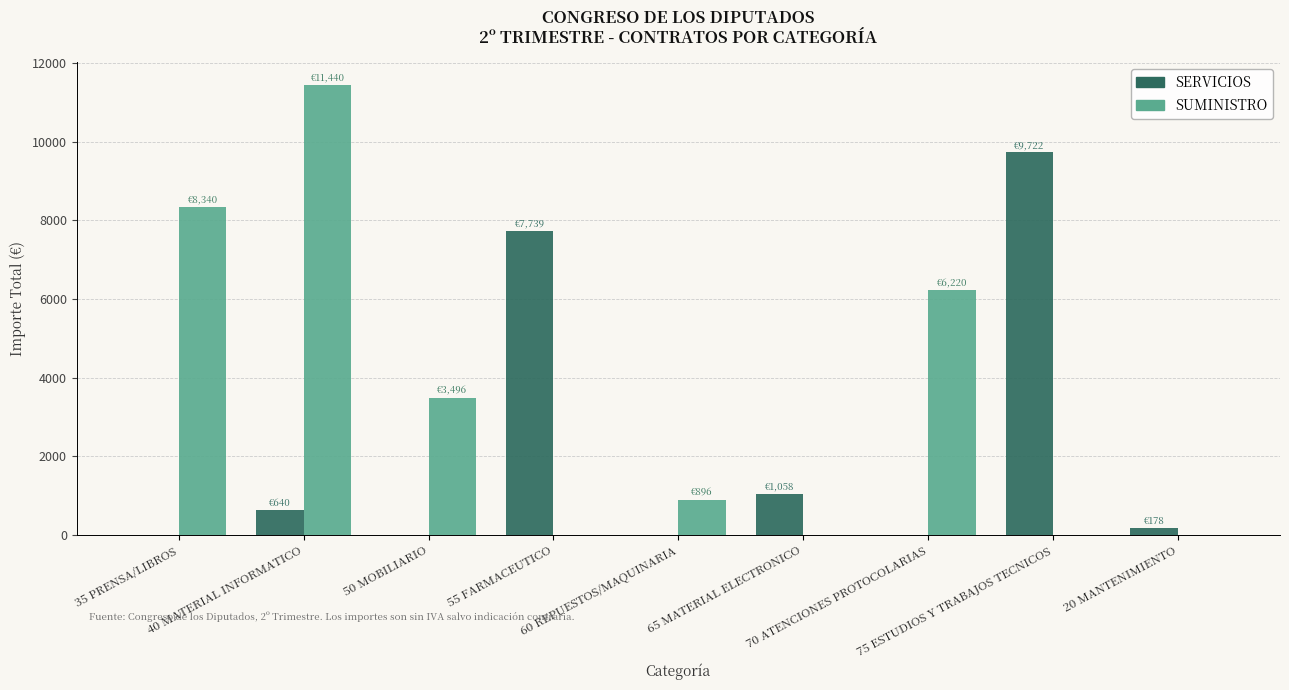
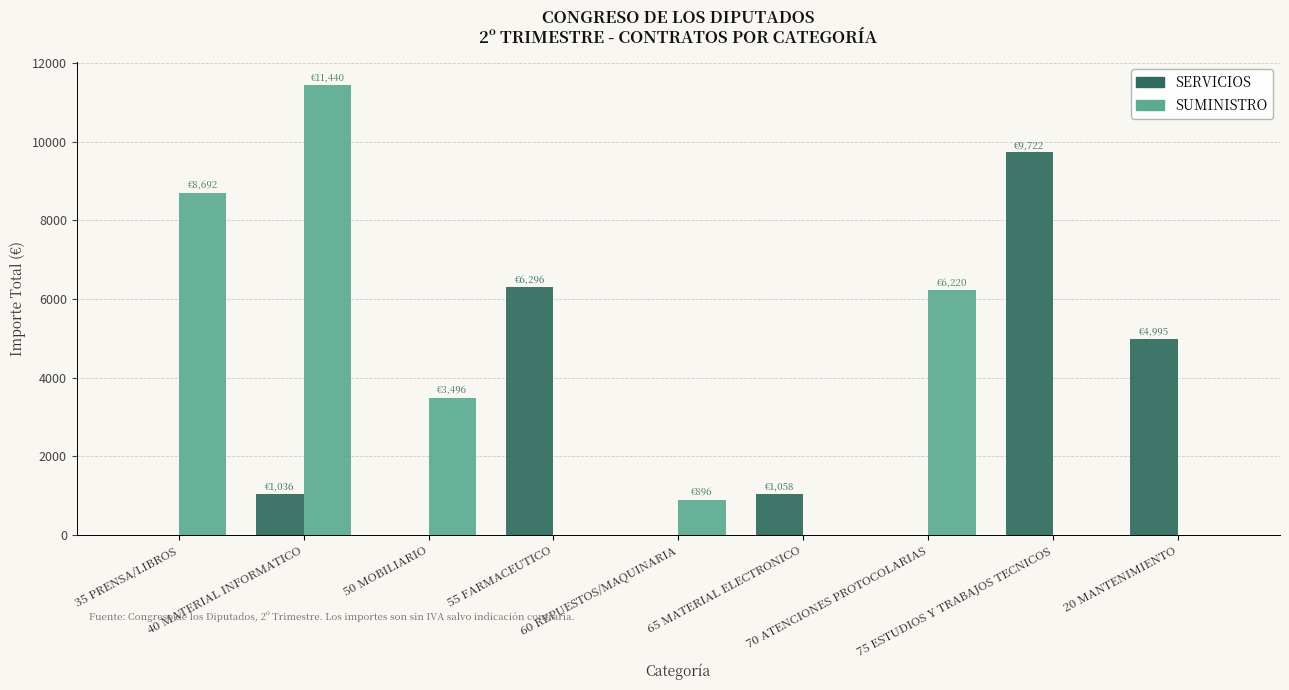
  {
    "SERVICIOS": {
-     "40 MATERIAL INFORMATICO": "€640",
-     "55 FARMACEUTICO": "€7,739",
+     "40 MATERIAL INFORMATICO": "€1,036",
+     "55 FARMACEUTICO": "€6,296",
      "65 MATERIAL ELECTRONICO": "€1,058",
      "75 ESTUDIOS Y TRABAJOS TECNICOS": "€9,722",
-     "20 MANTENIMIENTO": "€178"
+     "20 MANTENIMIENTO": "€4,995"
    },
    "SUMINISTRO": {
-     "35 PRENSA/LIBROS": "€8,340",
+     "35 PRENSA/LIBROS": "€8,692",
      "40 MATERIAL INFORMATICO": "€11,440",
      "50 MOBILIARIO": "€3,496",
      "60 REPUESTOS/MAQUINARIA": "€896",
      "70 ATENCIONES PROTOCOLARIAS": "€6,220"
    }
  }
